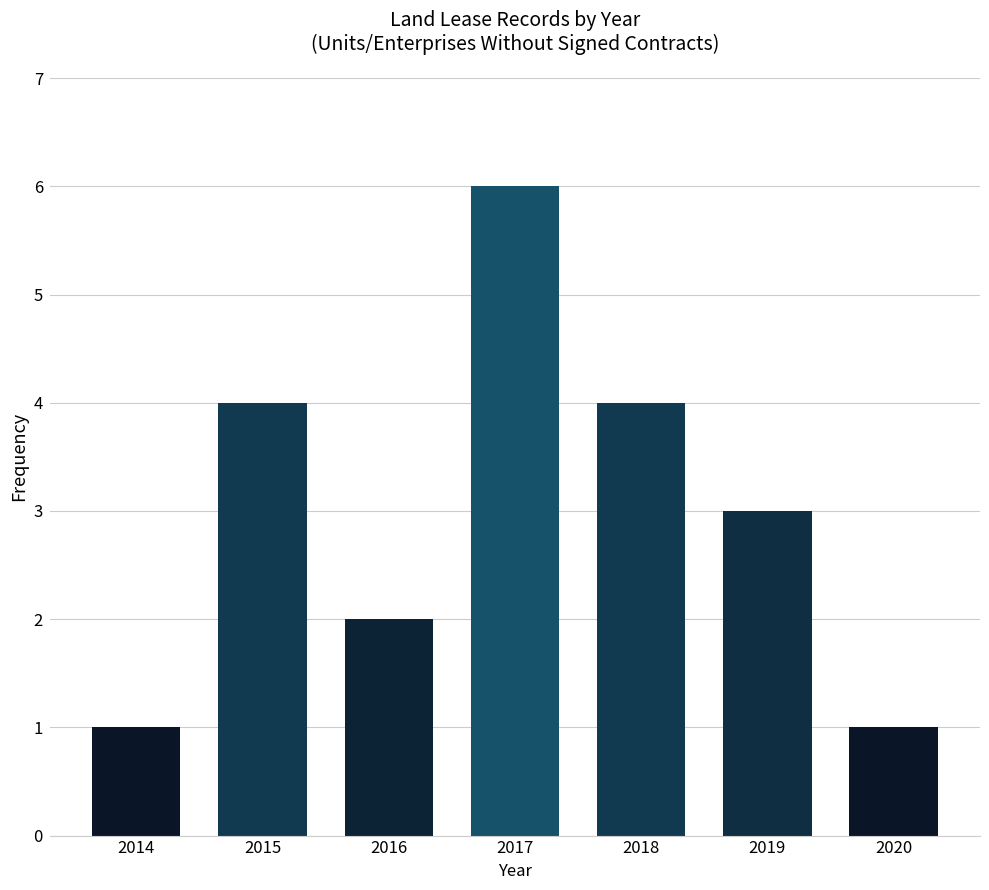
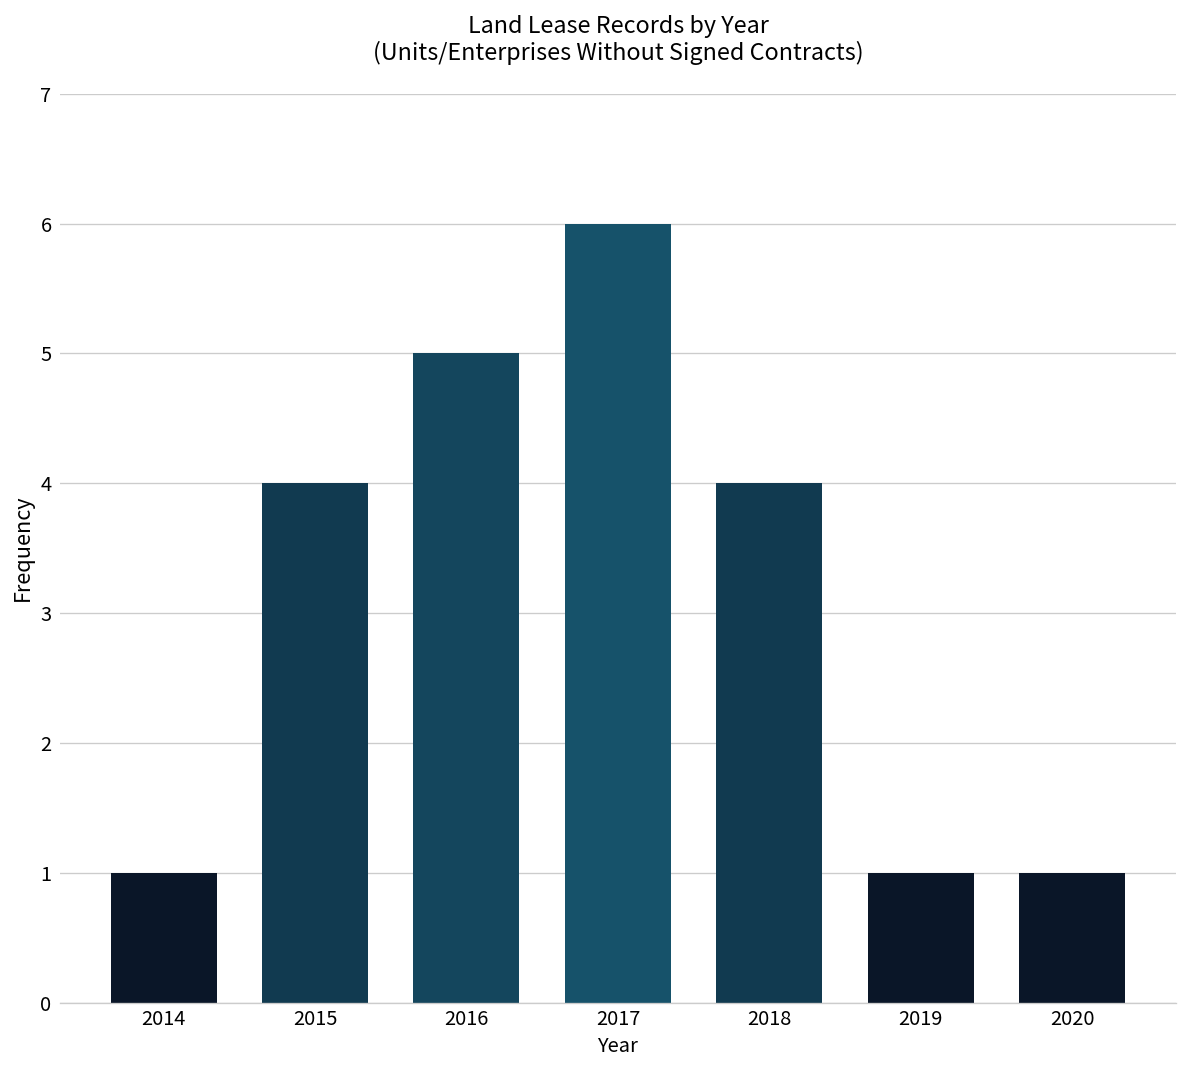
  {
    "2014": 1,
    "2015": 4,
-   "2016": 2,
+   "2016": 5,
    "2017": 6,
    "2018": 4,
-   "2019": 3,
+   "2019": 1,
    "2020": 1
  }
